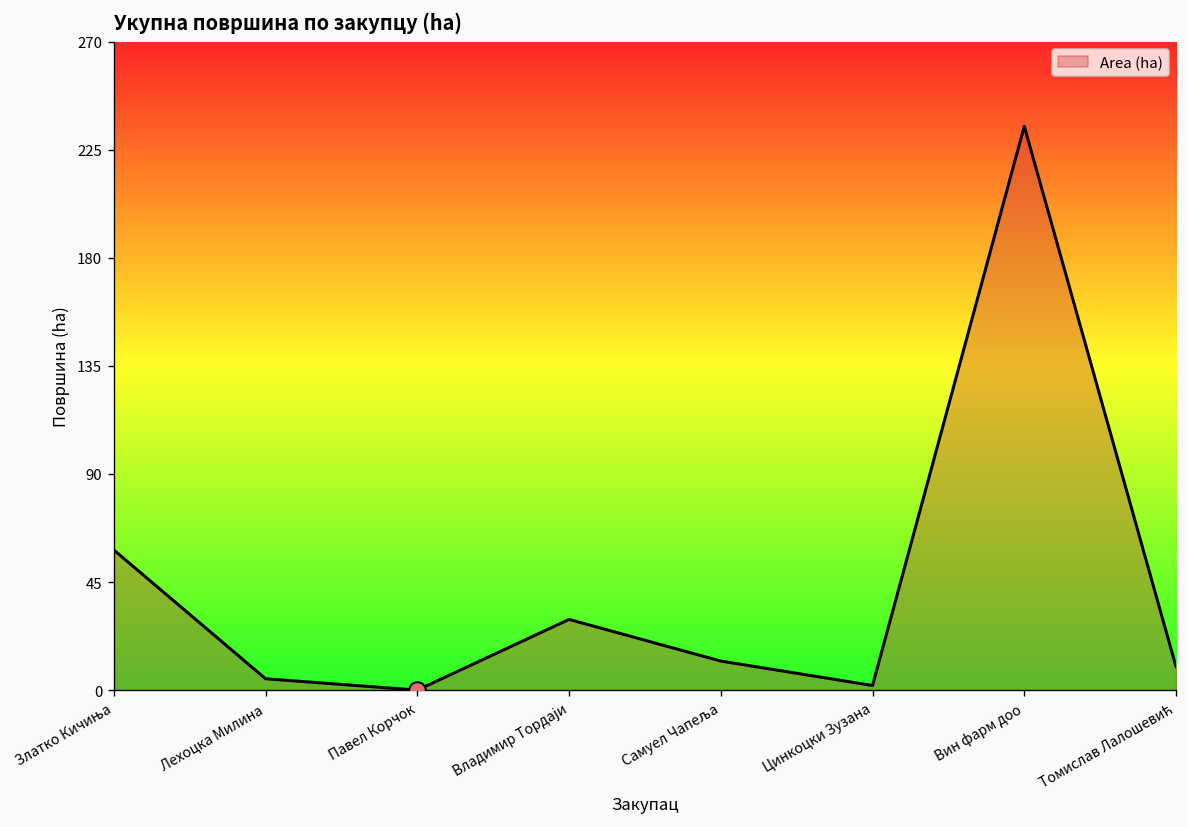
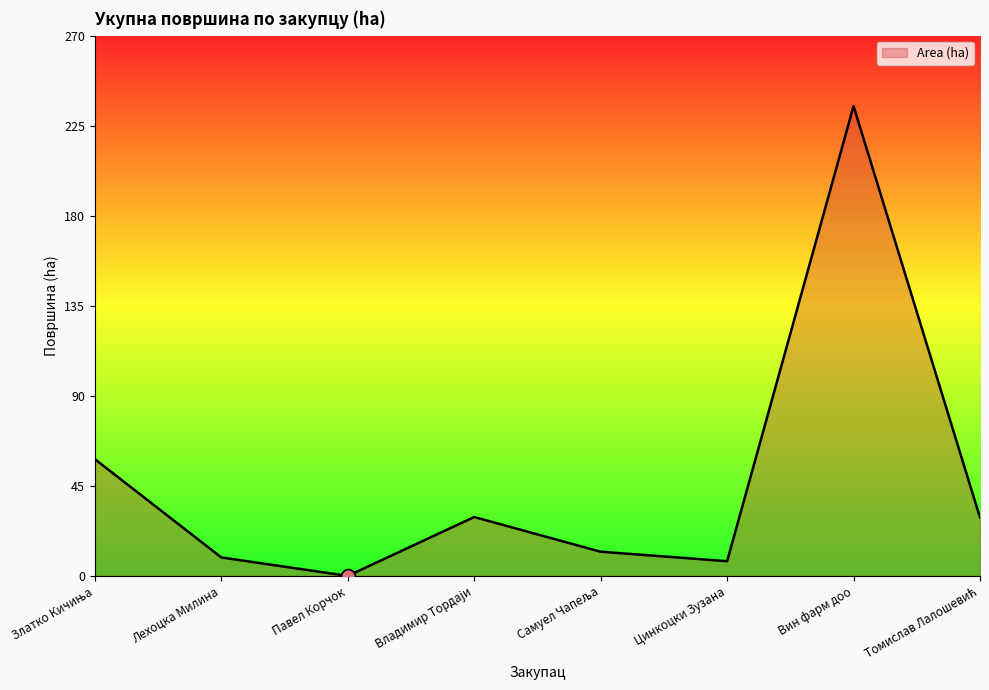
  {
    "Area (ha)": {
      "Златко Кичиња": 58,
-     "Лехоцка Милина": 5,
+     "Лехоцка Милина": 9,
      "Владимир Тордаји": 29,
      "Самуел Чапеља": 12,
-     "Цинкоцки Зузана": 2,
+     "Цинкоцки Зузана": 7,
      "Вин фарм доо": 235,
-     "Томислав Лалошевић": 10
+     "Томислав Лалошевић": 29
    }
  }
